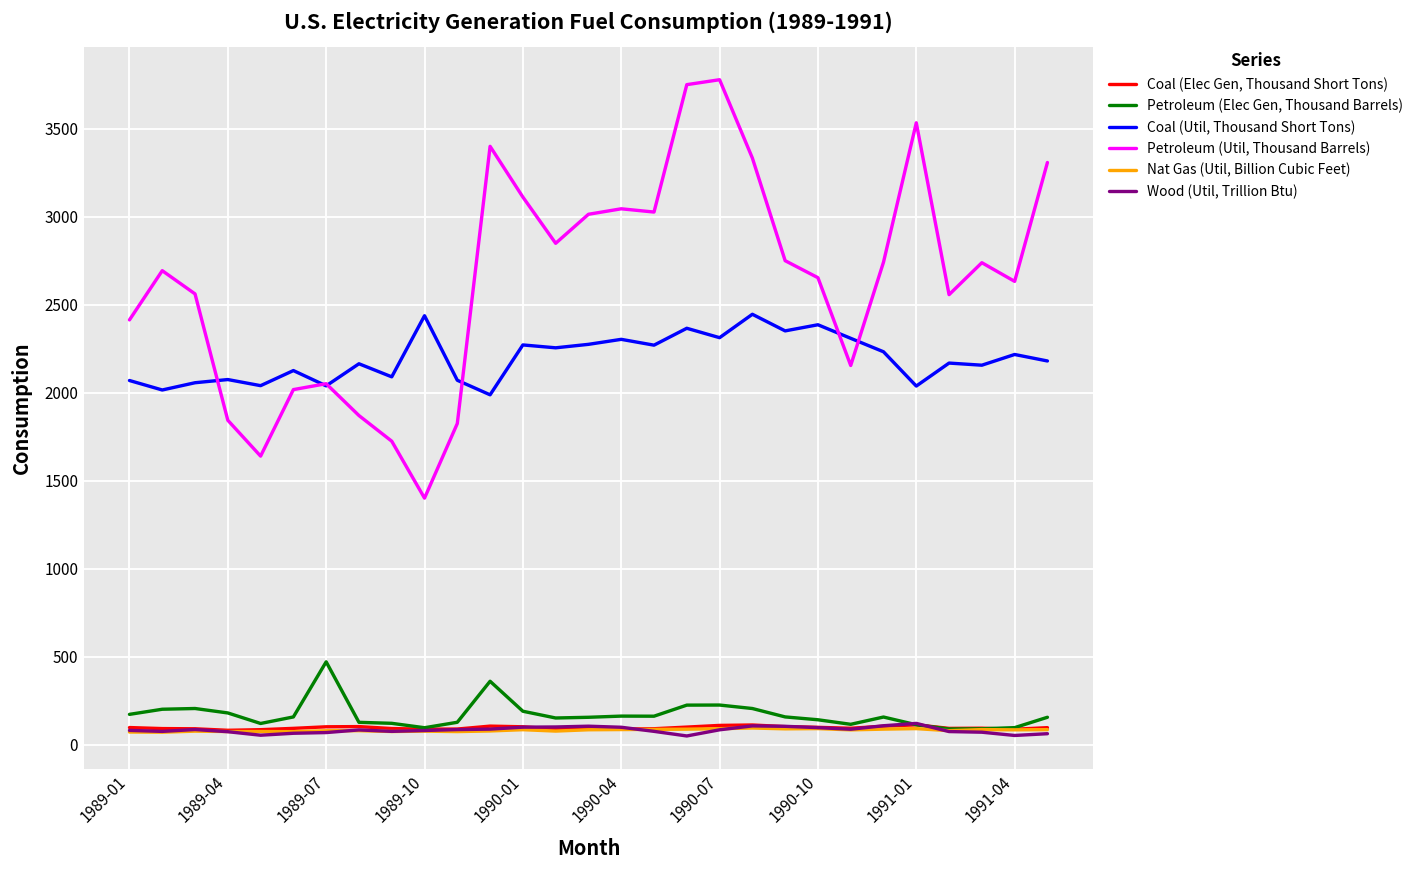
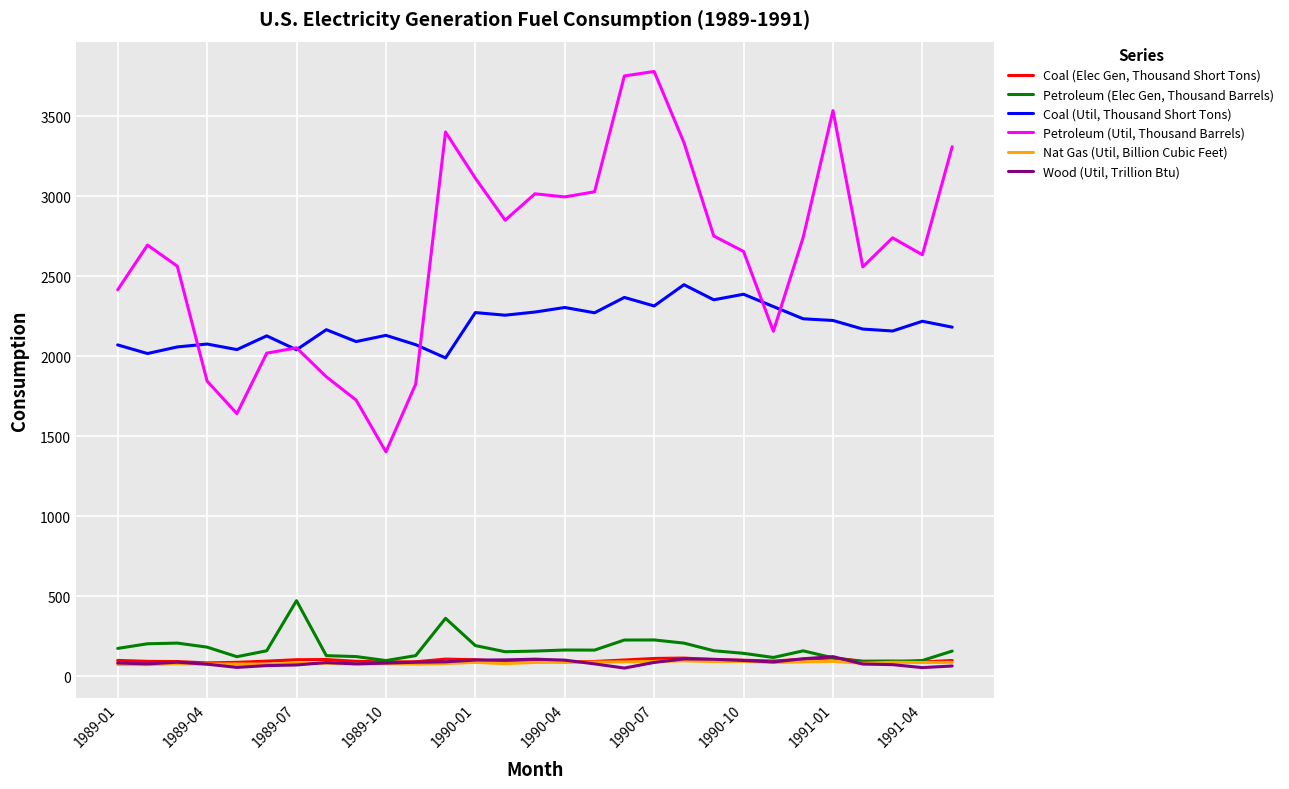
  {
    "Coal (Elec Gen, Thousand Short Tons)": {
      "1989-01": 100,
      "1989-07": 100,
      "1990-07": 110
    },
    "Petroleum (Elec Gen, Thousand Barrels)": {
      "1989-01": 170,
      "1989-04": 180,
      "1989-07": 470,
      "1990-01": 190,
      "1990-04": 160,
      "1990-07": 230,
      "1990-10": 140
    },
    "Coal (Util, Thousand Short Tons)": {
      "1989-01": 2070,
      "1989-04": 2080,
-     "1989-10": 2440,
+     "1989-10": 2130,
      "1990-01": 2270,
      "1990-04": 2300,
      "1990-07": 2310,
      "1990-10": 2390,
-     "1991-01": 2040,
+     "1991-01": 2220,
      "1991-04": 2220
    },
    "Petroleum (Util, Thousand Barrels)": {
      "1989-01": 2410,
      "1989-04": 1840,
      "1989-10": 1400,
      "1990-01": 3110,
-     "1990-04": 3050,
+     "1990-04": 2990,
      "1990-07": 3780,
      "1990-10": 2650,
      "1991-01": 3530,
      "1991-04": 2630
    },
    "Nat Gas (Util, Billion Cubic Feet)": {
      "1991-01": 90
    },
    "Wood (Util, Trillion Btu)": {
      "1991-04": 50
    }
  }
